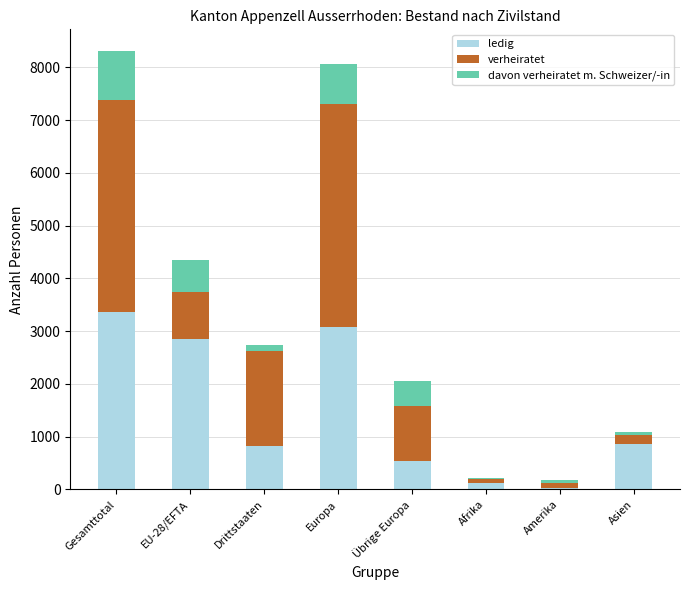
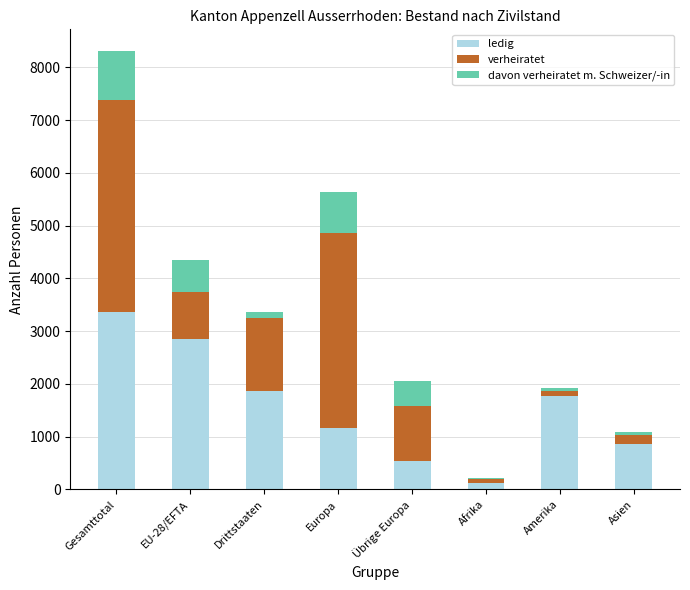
  {
    "ledig": {
      "Gesamttotal": 3400,
      "EU-28/EFTA": 2900,
-     "Drittstaaten": 800,
-     "Europa": 3100,
+     "Drittstaaten": 1900,
+     "Europa": 1200,
      "Übrige Europa": 500,
      "Afrika": 100,
-     "Amerika": 0,
+     "Amerika": 1800,
      "Asien": 900
    },
    "verheiratet": {
      "Gesamttotal": 4000,
      "EU-28/EFTA": 900,
-     "Drittstaaten": 1800,
-     "Europa": 4200,
+     "Drittstaaten": 1400,
+     "Europa": 3700,
      "Übrige Europa": 1100,
      "Afrika": 100,
      "Amerika": 100,
      "Asien": 200
    },
    "davon verheiratet m. Schweizer/-in": {
      "Gesamttotal": 900,
      "EU-28/EFTA": 600,
      "Drittstaaten": 100,
      "Europa": 800,
      "Übrige Europa": 500,
      "Amerika": 100,
      "Asien": 100
    }
  }
